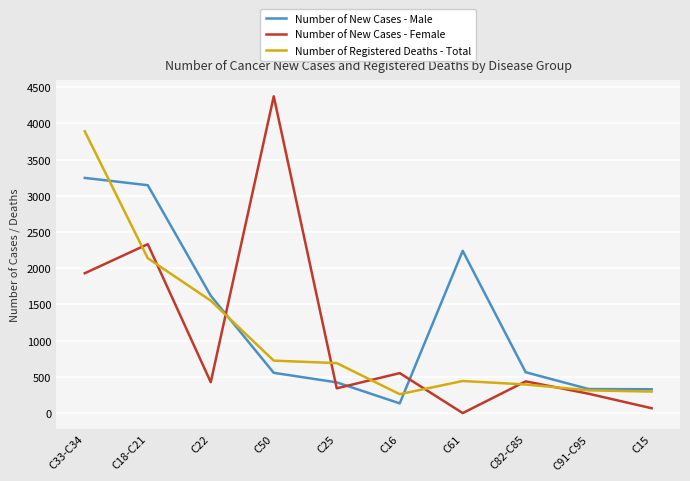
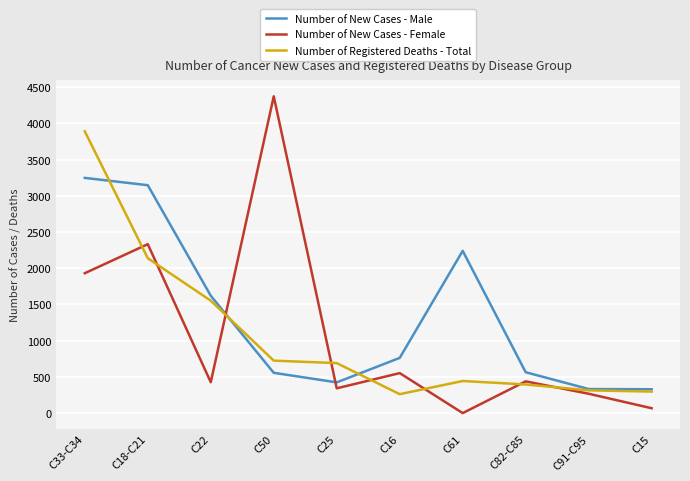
  {
    "Number of New Cases - Male": {
      "C33-C34": 3200,
      "C18-C21": 3100,
      "C22": 1600,
      "C50": 600,
      "C25": 400,
-     "C16": 100,
+     "C16": 800,
      "C61": 2200,
      "C82-C85": 600
    },
    "Number of New Cases - Female": {
      "C33-C34": 1900,
      "C18-C21": 2300,
      "C22": 400,
      "C50": 4400,
      "C25": 300,
      "C16": 600,
      "C61": 0,
      "C82-C85": 400,
      "C91-C95": 300,
      "C15": 100
    },
    "Number of Registered Deaths - Total": {
      "C33-C34": 3900,
      "C18-C21": 2100,
      "C22": 1600,
      "C50": 700,
      "C25": 700,
      "C16": 300,
      "C61": 400,
      "C82-C85": 400
    }
  }
